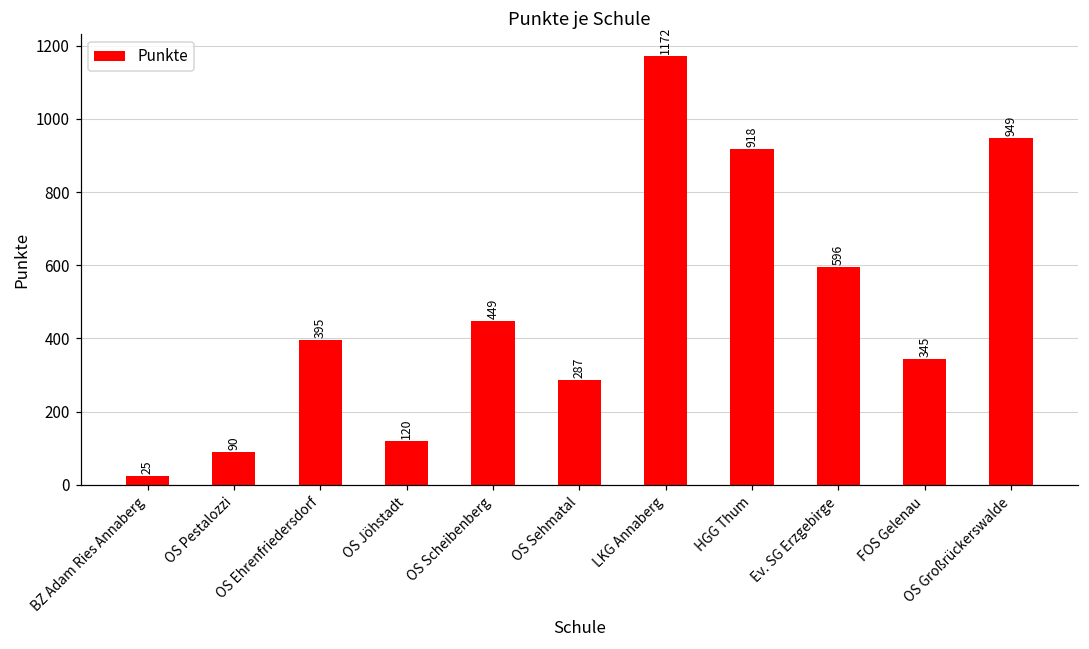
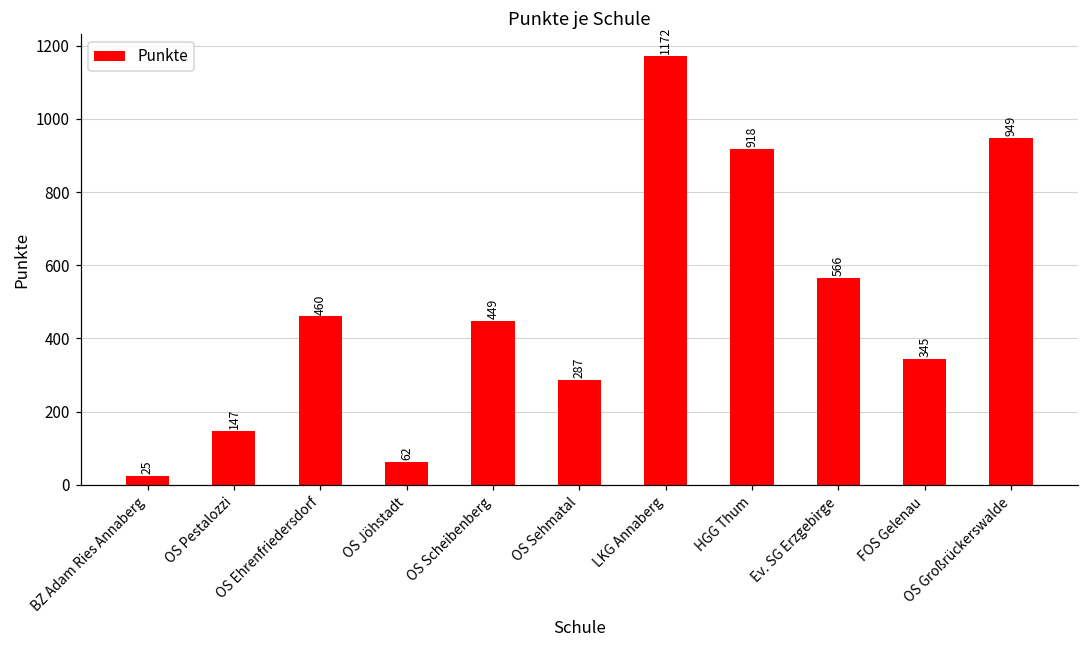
  {
    "BZ Adam Ries Annaberg": 25,
-   "OS Pestalozzi": 90,
-   "OS Ehrenfriedersdorf": 395,
-   "OS Jöhstadt": 120,
+   "OS Pestalozzi": 147,
+   "OS Ehrenfriedersdorf": 460,
+   "OS Jöhstadt": 62,
    "OS Scheibenberg": 449,
    "OS Sehmatal": 287,
    "LKG Annaberg": 1172,
    "HGG Thum": 918,
-   "Ev. SG Erzgebirge": 596,
+   "Ev. SG Erzgebirge": 566,
    "FOS Gelenau": 345,
    "OS Großrückerswalde": 949
  }
